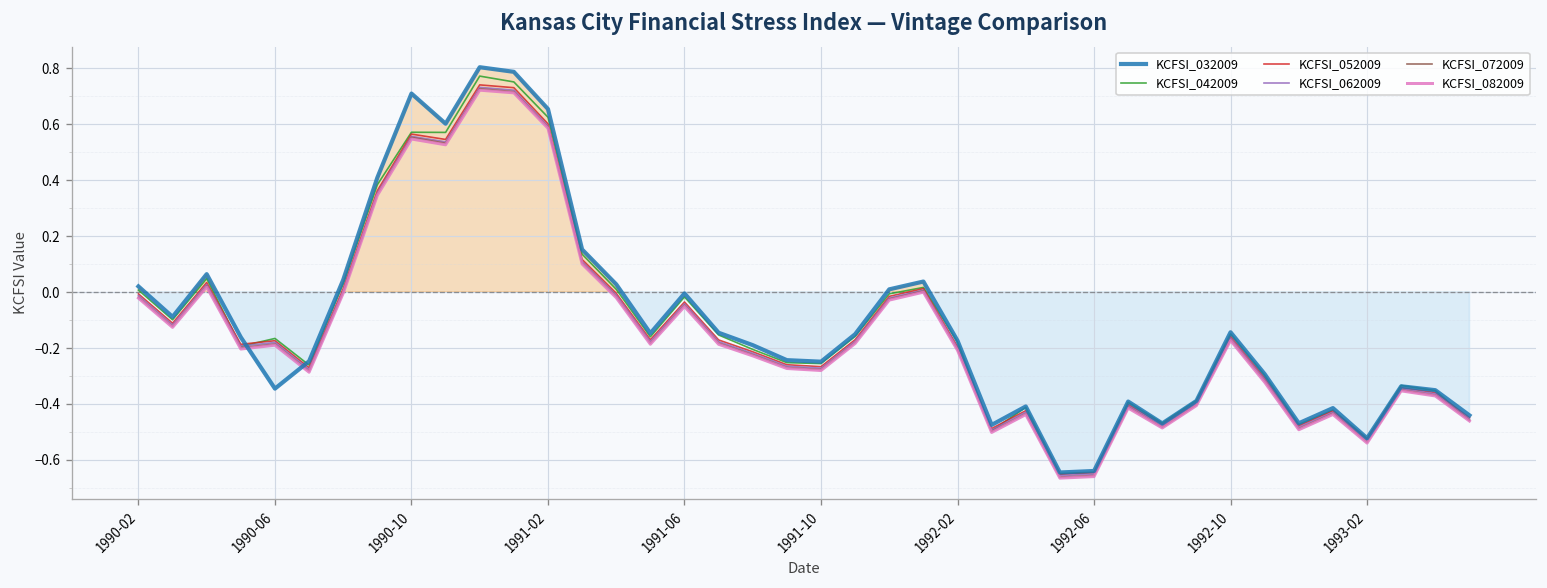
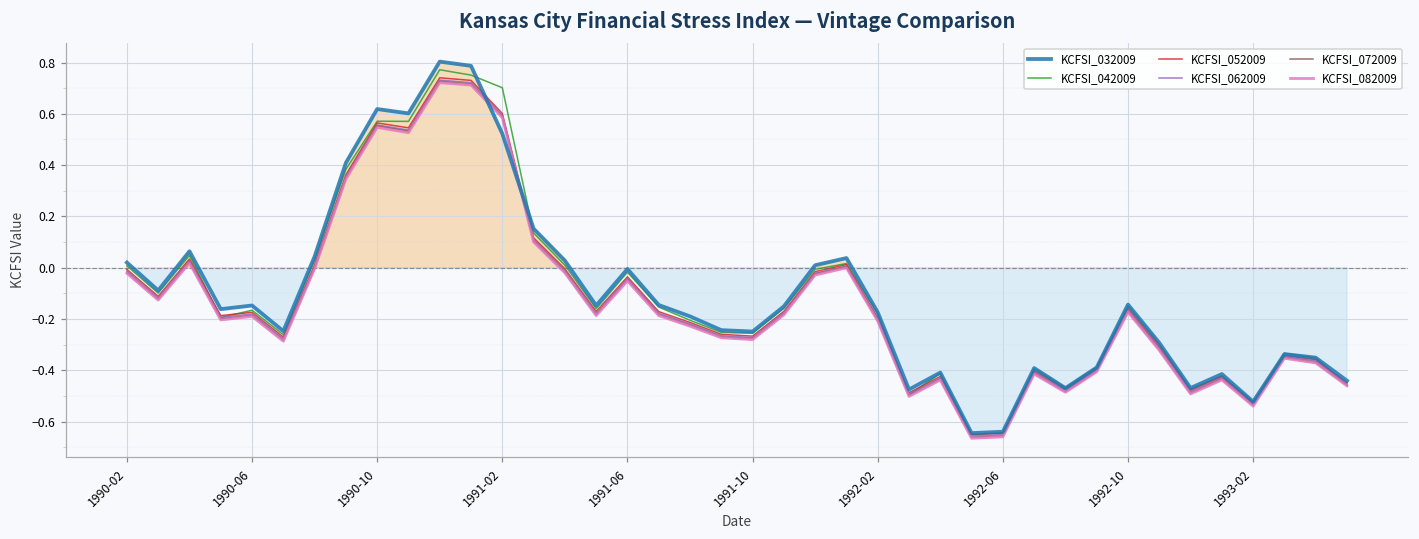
  {
    "KCFSI_032009": {
      "1990-02": 0.02,
-     "1990-06": -0.35,
-     "1990-10": 0.71,
-     "1991-02": 0.65,
+     "1990-06": -0.15,
+     "1990-10": 0.62,
+     "1991-02": 0.52,
      "1991-06": 0.00
    },
    "KCFSI_042009": {
      "1990-02": 0.01,
-     "1991-02": 0.62,
+     "1991-02": 0.70,
      "1991-06": -0.02
    }
  }
